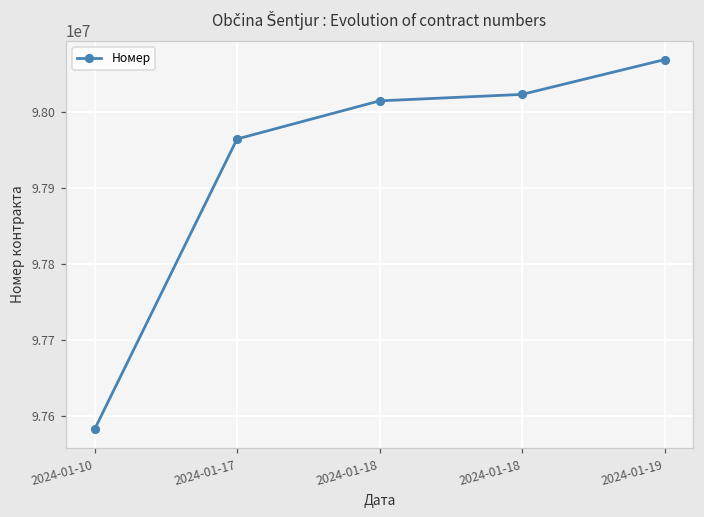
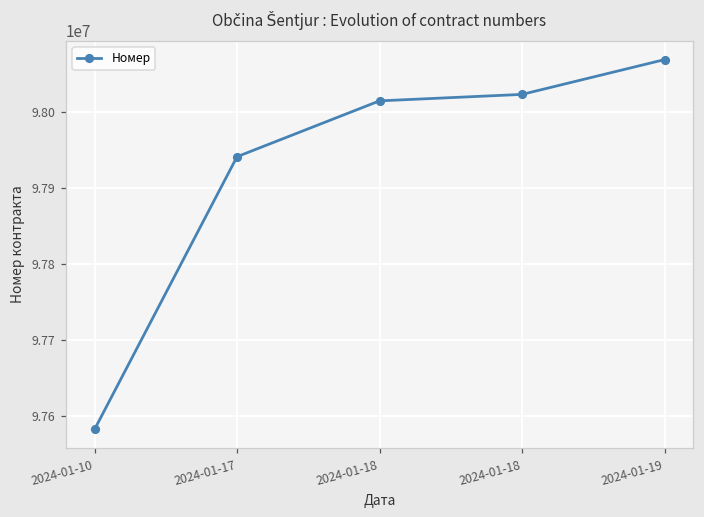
  {
    "2024-01-10": 97580000,
-   "2024-01-17": 97960000,
+   "2024-01-17": 97940000,
    "2024-01-19": 98070000
  }
